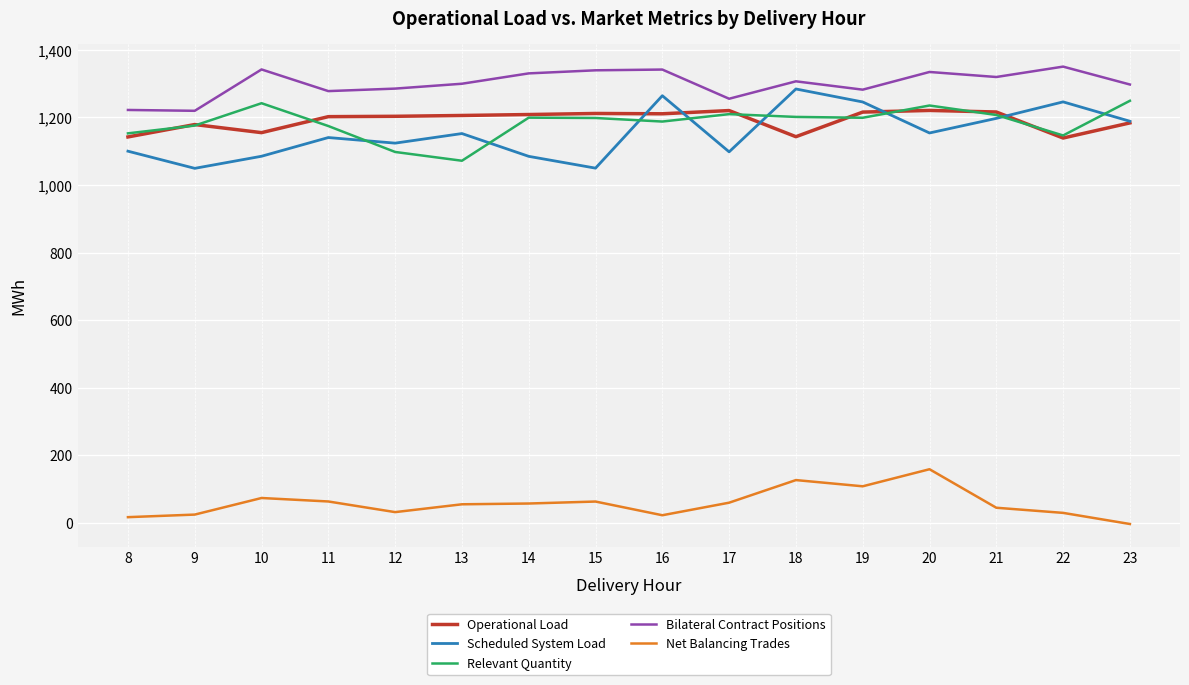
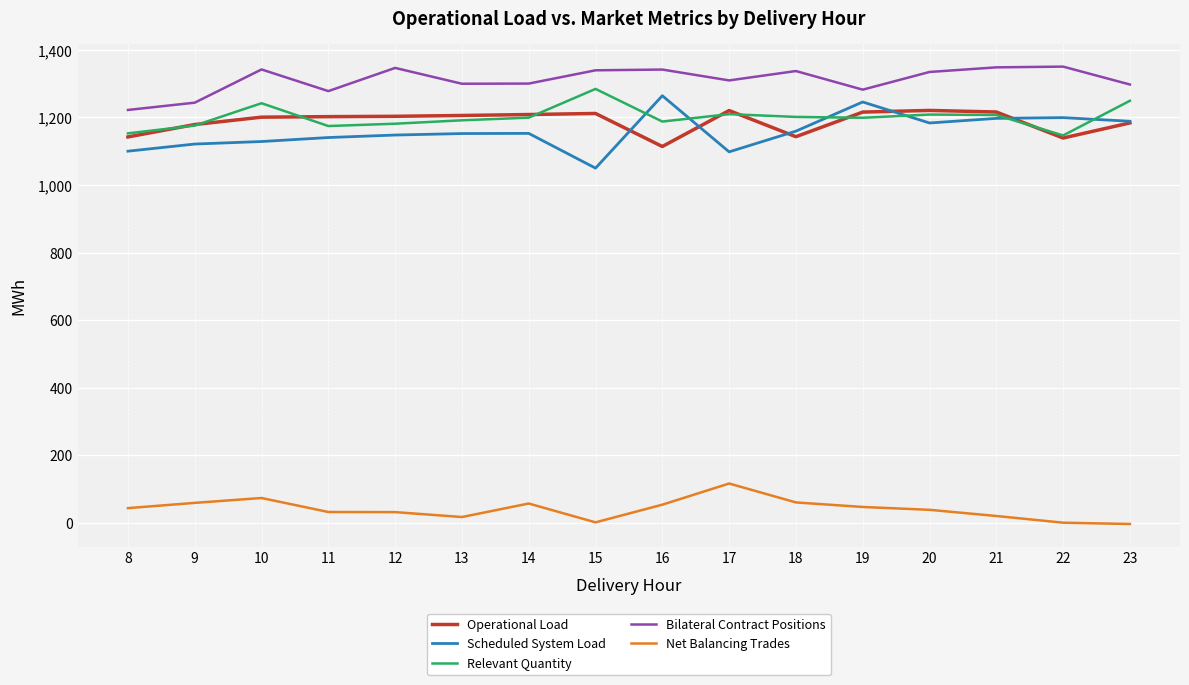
  {
    "Operational Load": {
      "8": "1,140",
-     "10": "1,150",
+     "10": "1,200",
      "11": "1,200",
      "12": "1,200",
      "13": "1,210",
      "14": "1,210",
      "15": "1,210",
-     "16": "1,210",
+     "16": "1,110",
      "17": "1,220",
      "18": "1,140",
      "19": "1,220",
      "20": "1,220",
      "21": "1,220"
    },
    "Scheduled System Load": {
      "8": "1,100",
-     "9": "1,050",
-     "10": "1,080",
+     "9": "1,120",
+     "10": "1,130",
      "11": "1,140",
-     "12": "1,120",
+     "12": "1,150",
      "13": "1,150",
-     "14": "1,080",
+     "14": "1,150",
      "15": "1,050",
      "16": "1,260",
      "17": "1,100",
-     "18": "1,280",
+     "18": "1,160",
      "19": "1,250",
-     "20": "1,150",
+     "20": "1,180",
      "21": "1,200",
-     "22": "1,250"
+     "22": "1,200"
    },
    "Relevant Quantity": {
      "8": "1,150",
      "10": "1,240",
      "11": "1,170",
-     "12": "1,100",
-     "13": "1,070",
+     "12": "1,180",
+     "13": "1,190",
      "14": "1,200",
-     "15": "1,200",
+     "15": "1,280",
      "16": "1,190",
      "17": "1,210",
      "18": "1,200",
      "19": "1,200",
-     "20": "1,240",
+     "20": "1,210",
      "21": "1,210",
      "23": "1,250"
    },
    "Bilateral Contract Positions": {
      "8": "1,220",
-     "9": "1,220",
+     "9": "1,240",
      "10": "1,340",
      "11": "1,280",
-     "12": "1,290",
+     "12": "1,350",
      "13": "1,300",
-     "14": "1,330",
+     "14": "1,300",
      "15": "1,340",
      "16": "1,340",
-     "17": "1,260",
-     "18": "1,310",
+     "17": "1,310",
+     "18": "1,340",
      "19": "1,280",
      "20": "1,330",
-     "21": "1,320",
+     "21": "1,350",
      "22": "1,350",
      "23": "1,300"
    },
    "Net Balancing Trades": {
-     "8": "20",
-     "9": "20",
+     "8": "40",
+     "9": "60",
      "10": "70",
-     "11": "60",
+     "11": "30",
      "12": "30",
-     "13": "50",
+     "13": "20",
      "14": "60",
-     "15": "60",
-     "16": "20",
-     "17": "60",
-     "18": "130",
-     "19": "110",
-     "20": "160",
-     "21": "40",
-     "22": "30",
+     "15": "0",
+     "16": "50",
+     "17": "120",
+     "18": "60",
+     "19": "50",
+     "20": "40",
+     "21": "20",
+     "22": "0",
      "23": "0"
    }
  }
